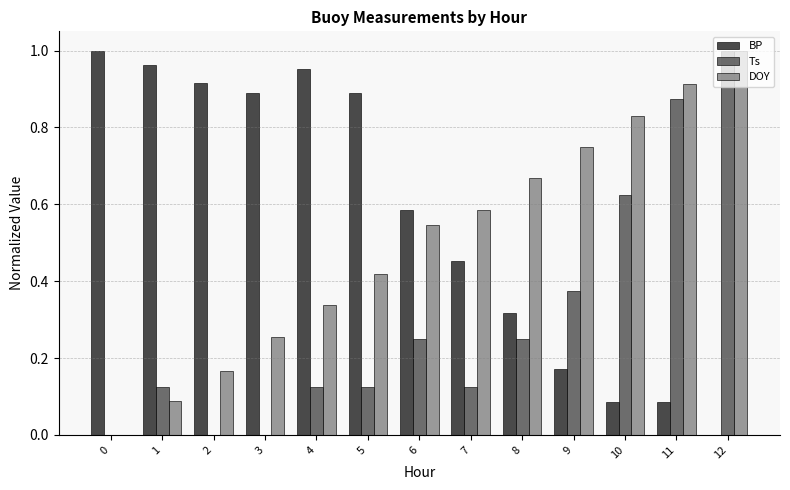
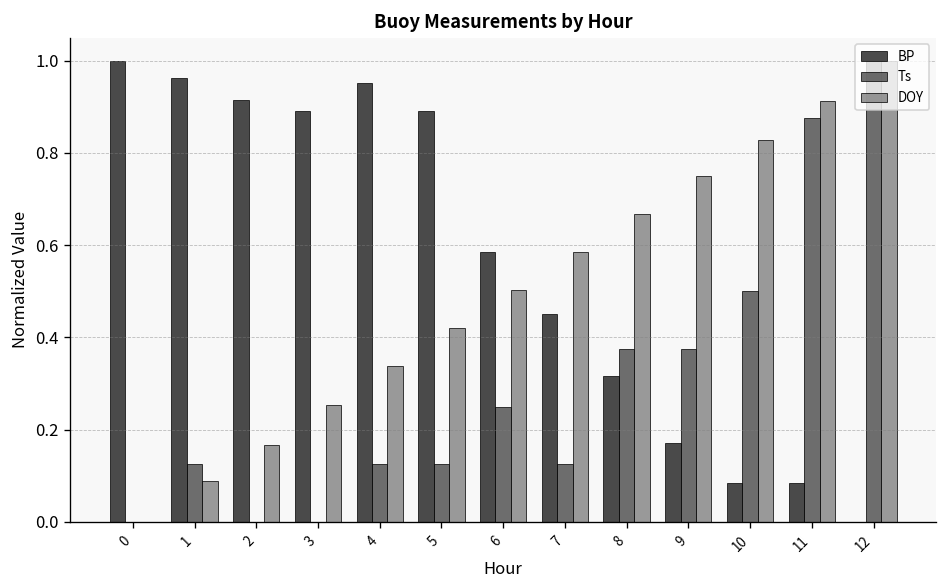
  {
    "BP": {
      "0": 1.00,
      "1": 0.96,
      "2": 0.91,
      "3": 0.89,
      "4": 0.95,
      "5": 0.89,
      "6": 0.59,
      "7": 0.45,
      "8": 0.32,
      "9": 0.17,
      "10": 0.09,
      "11": 0.09,
      "12": 0.00
    },
    "Ts": {
      "0": 0.00,
      "1": 0.13,
      "2": 0.00,
      "3": 0.00,
      "4": 0.13,
      "5": 0.13,
      "6": 0.25,
      "7": 0.13,
-     "8": 0.25,
+     "8": 0.38,
      "9": 0.38,
-     "10": 0.63,
+     "10": 0.50,
      "11": 0.88
    },
    "DOY": {
      "0": 0.00,
      "1": 0.09,
      "2": 0.17,
      "3": 0.25,
      "4": 0.34,
      "5": 0.42,
-     "6": 0.55,
+     "6": 0.50,
      "7": 0.59,
      "8": 0.67,
      "9": 0.75,
      "10": 0.83,
      "11": 0.91
    }
  }
